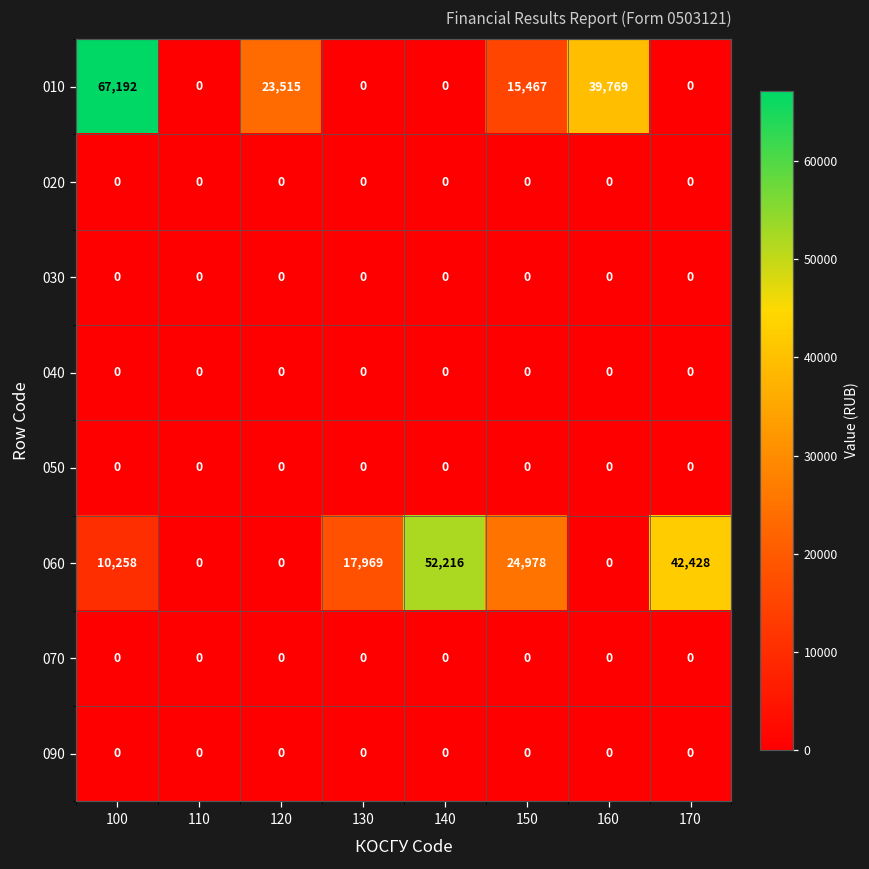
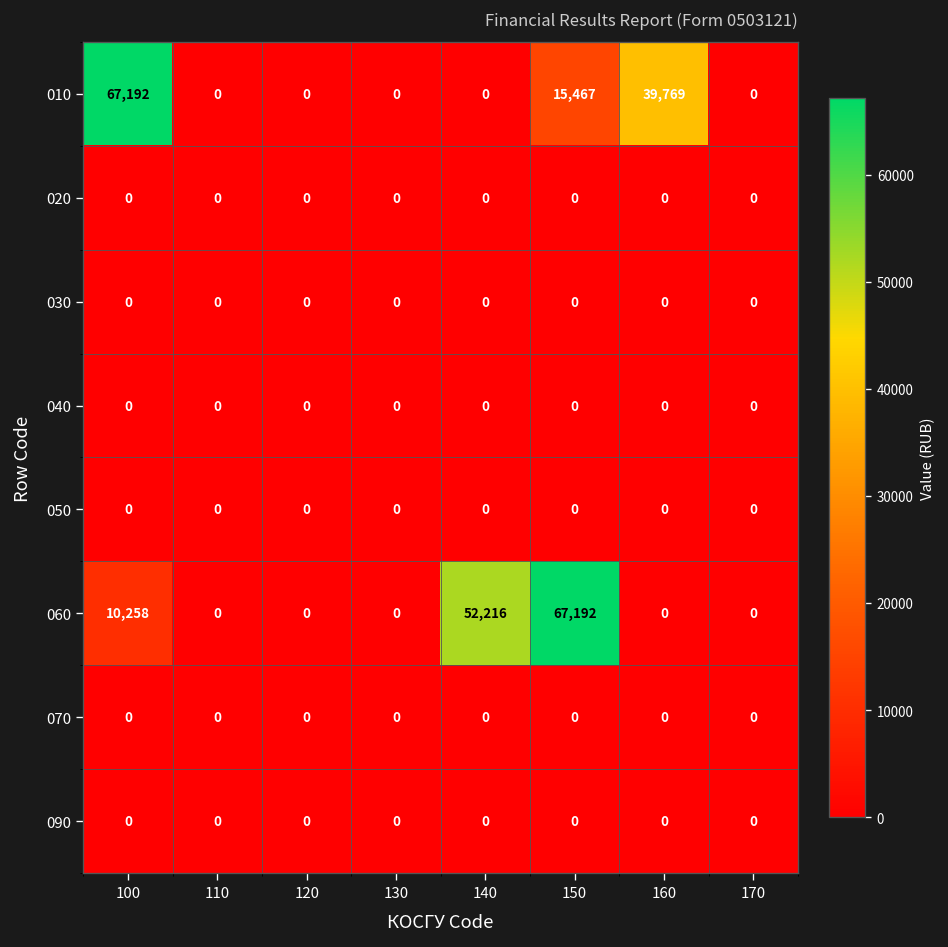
  {
    "010": {
      "100": "67,192",
      "110": "0",
-     "120": "23,515",
+     "120": "0",
      "130": "0",
      "140": "0",
      "150": "15,467",
      "160": "39,769",
      "170": "0"
    },
    "020": {
      "100": "0",
      "110": "0",
      "120": "0",
      "130": "0",
      "140": "0",
      "150": "0",
      "160": "0",
      "170": "0"
    },
    "030": {
      "100": "0",
      "110": "0",
      "120": "0",
      "130": "0",
      "140": "0",
      "150": "0",
      "160": "0",
      "170": "0"
    },
    "040": {
      "100": "0",
      "110": "0",
      "120": "0",
      "130": "0",
      "140": "0",
      "150": "0",
      "160": "0",
      "170": "0"
    },
    "050": {
      "100": "0",
      "110": "0",
      "120": "0",
      "130": "0",
      "140": "0",
      "150": "0",
      "160": "0",
      "170": "0"
    },
    "060": {
      "100": "10,258",
      "110": "0",
      "120": "0",
-     "130": "17,969",
+     "130": "0",
      "140": "52,216",
-     "150": "24,978",
+     "150": "67,192",
      "160": "0",
-     "170": "42,428"
+     "170": "0"
    },
    "070": {
      "100": "0",
      "110": "0",
      "120": "0",
      "130": "0",
      "140": "0",
      "150": "0",
      "160": "0",
      "170": "0"
    },
    "090": {
      "100": "0",
      "110": "0",
      "120": "0",
      "130": "0",
      "140": "0",
      "150": "0",
      "160": "0",
      "170": "0"
    }
  }
